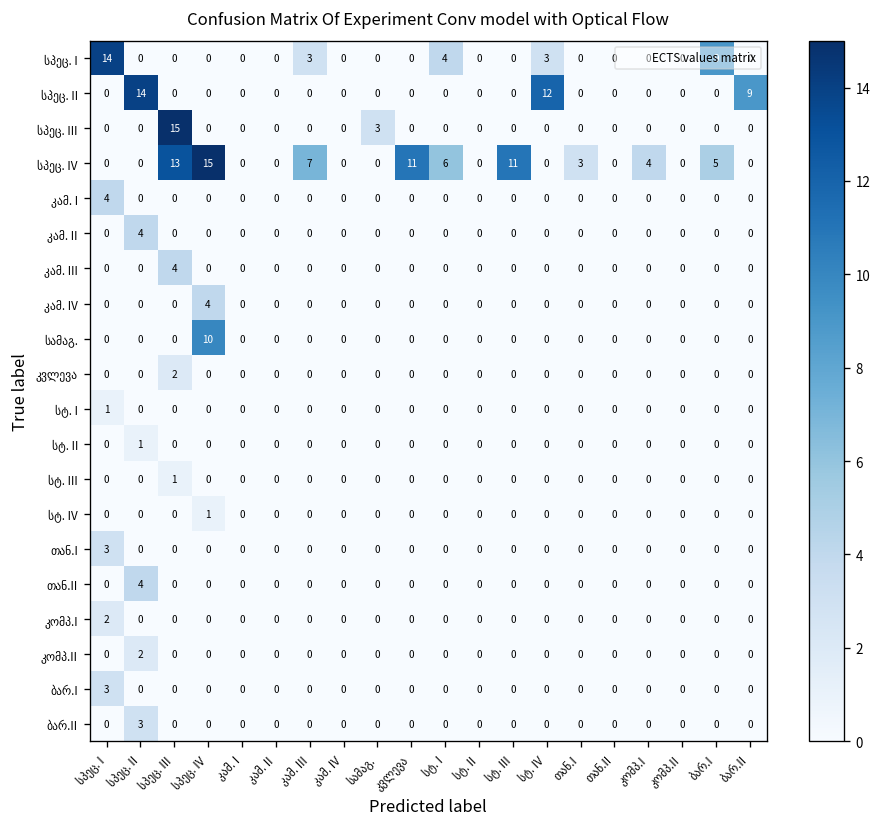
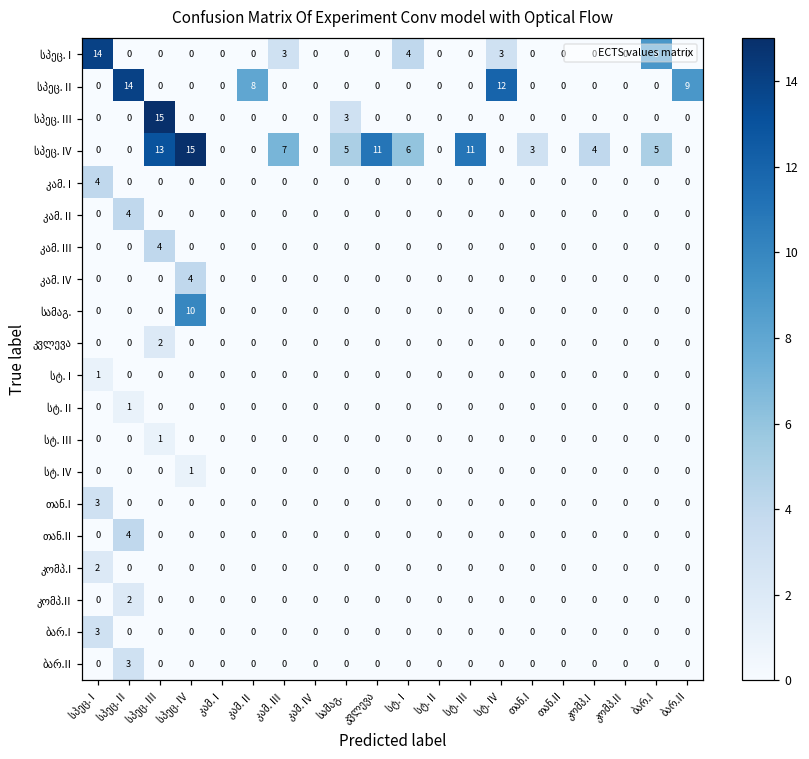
  {
    "სპეც. II": {
      "სპეც. I": 0,
      "სპეც. II": 14,
      "სპეც. III": 0,
      "სპეც. IV": 0,
      "კამ. I": 0,
-     "კამ. II": 0,
+     "კამ. II": 8,
      "კამ. III": 0,
      "კამ. IV": 0,
      "სამაგ.": 0,
      "კვლევა": 0,
      "სტ. I": 0,
      "სტ. II": 0,
      "სტ. III": 0,
      "სტ. IV": 12,
      "თან.I": 0,
      "თან.II": 0,
      "კომპ.I": 0,
      "კომპ.II": 0,
      "ბარ.I": 0,
      "ბარ.II": 9
    },
    "სპეც. IV": {
      "სპეც. I": 0,
      "სპეც. II": 0,
      "სპეც. III": 13,
      "სპეც. IV": 15,
      "კამ. I": 0,
      "კამ. II": 0,
      "კამ. III": 7,
      "კამ. IV": 0,
-     "სამაგ.": 0,
+     "სამაგ.": 5,
      "კვლევა": 11,
      "სტ. I": 6,
      "სტ. II": 0,
      "სტ. III": 11,
      "სტ. IV": 0,
      "თან.I": 3,
      "თან.II": 0,
      "კომპ.I": 4,
      "კომპ.II": 0,
      "ბარ.I": 5,
      "ბარ.II": 0
    }
  }
